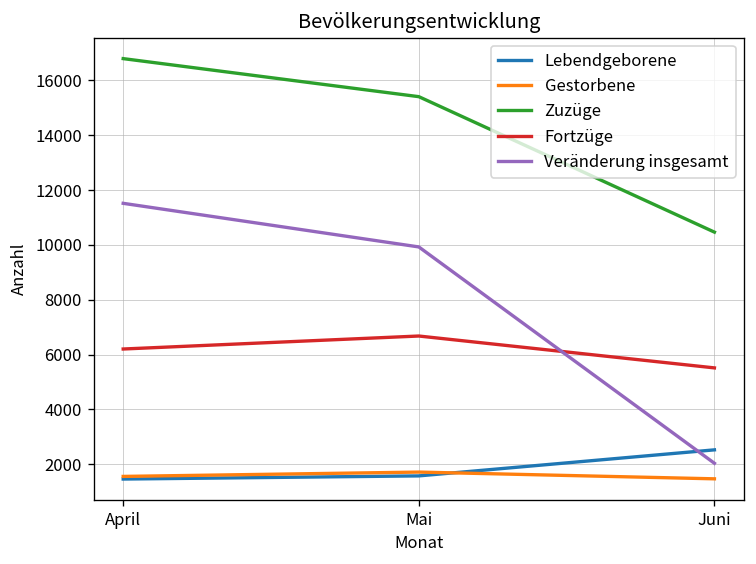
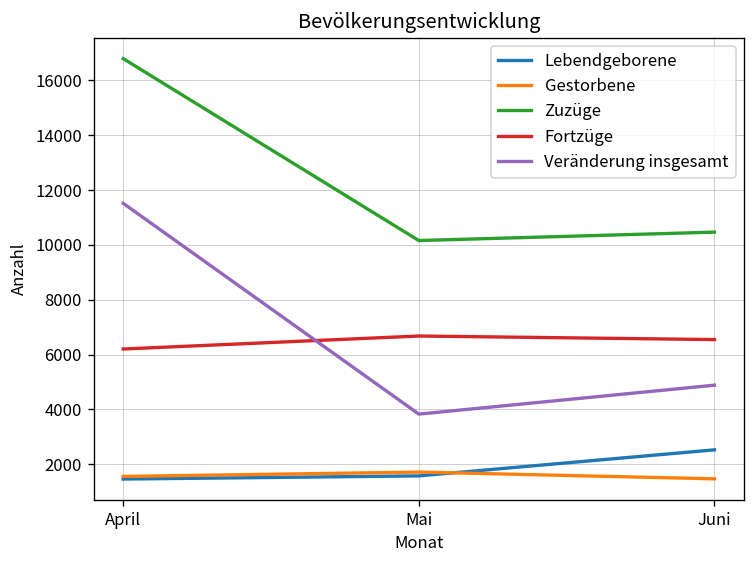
  {
    "Lebendgeborene": {
      "Mai": 1600,
      "Juni": 2500
    },
    "Gestorbene": {
      "Mai": 1700,
      "Juni": 1500
    },
    "Zuzüge": {
      "April": 16800,
-     "Mai": 15400,
+     "Mai": 10200,
      "Juni": 10500
    },
    "Fortzüge": {
      "April": 6200,
      "Mai": 6700,
-     "Juni": 5500
+     "Juni": 6500
    },
    "Veränderung insgesamt": {
      "April": 11500,
-     "Mai": 9900,
-     "Juni": 2000
+     "Mai": 3800,
+     "Juni": 4900
    }
  }
